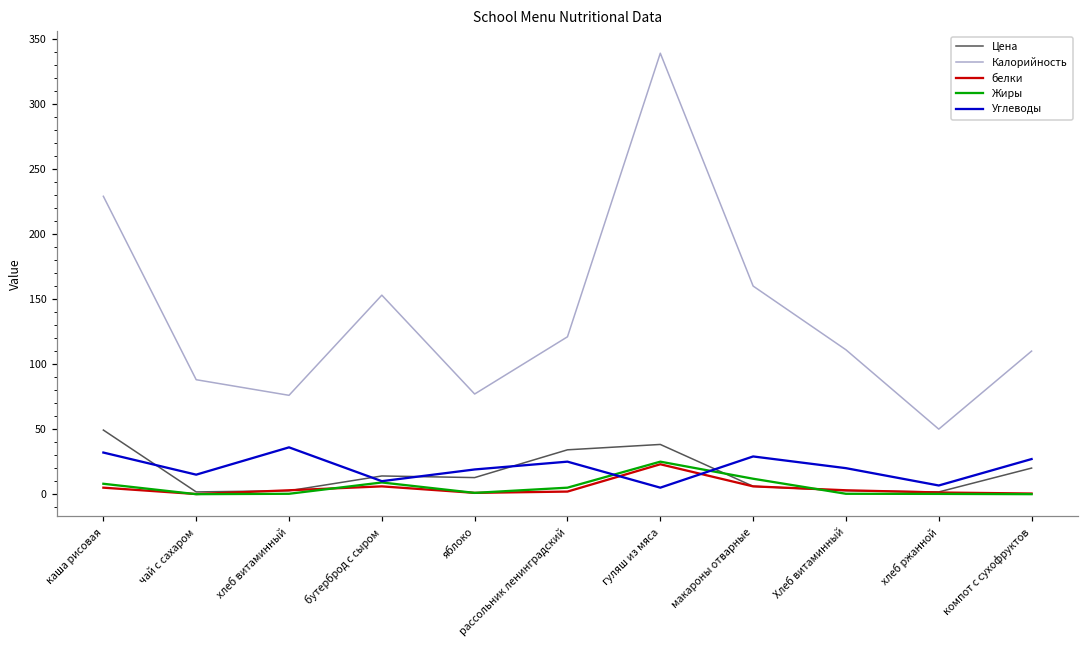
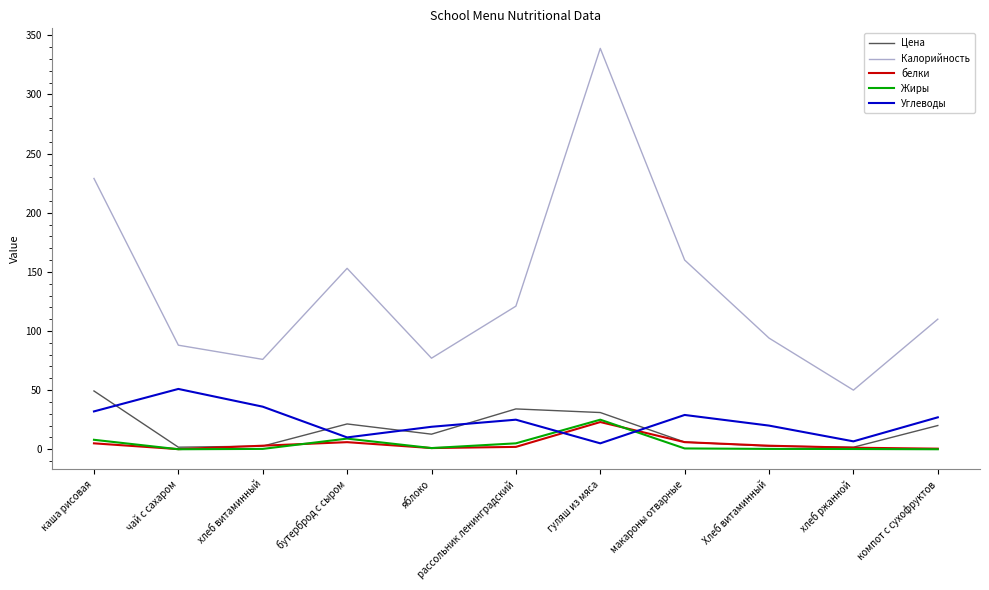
  {
    "Цена": {
      "каша рисовая": 49,
-     "бутерброд с сыром": 14,
+     "бутерброд с сыром": 21,
      "яблоко": 13,
      "рассольник ленинградский": 34,
-     "гуляш из мяса": 38,
+     "гуляш из мяса": 31,
      "компот с сухофруктов": 20
    },
    "Калорийность": {
      "каша рисовая": 229,
      "чай с сахаром": 88,
      "хлеб витаминный": 76,
      "бутерброд с сыром": 153,
      "яблоко": 77,
      "рассольник ленинградский": 121,
      "гуляш из мяса": 339,
      "макароны отварные": 160,
-     "Хлеб витаминный": 111,
+     "Хлеб витаминный": 94,
      "хлеб ржанной": 50,
      "компот с сухофруктов": 110
    },
    "белки": {
      "каша рисовая": 5,
      "бутерброд с сыром": 6,
      "рассольник ленинградский": 2
    },
    "Жиры": {
      "каша рисовая": 8,
      "хлеб витаминный": 0,
      "рассольник ленинградский": 5,
-     "макароны отварные": 12,
+     "макароны отварные": 1,
      "Хлеб витаминный": 0
    },
    "Углеводы": {
      "каша рисовая": 32,
-     "чай с сахаром": 15,
+     "чай с сахаром": 51,
      "хлеб витаминный": 36,
      "яблоко": 19,
      "рассольник ленинградский": 25,
      "гуляш из мяса": 5,
      "макароны отварные": 29,
      "Хлеб витаминный": 20,
      "хлеб ржанной": 7,
      "компот с сухофруктов": 27
    }
  }
